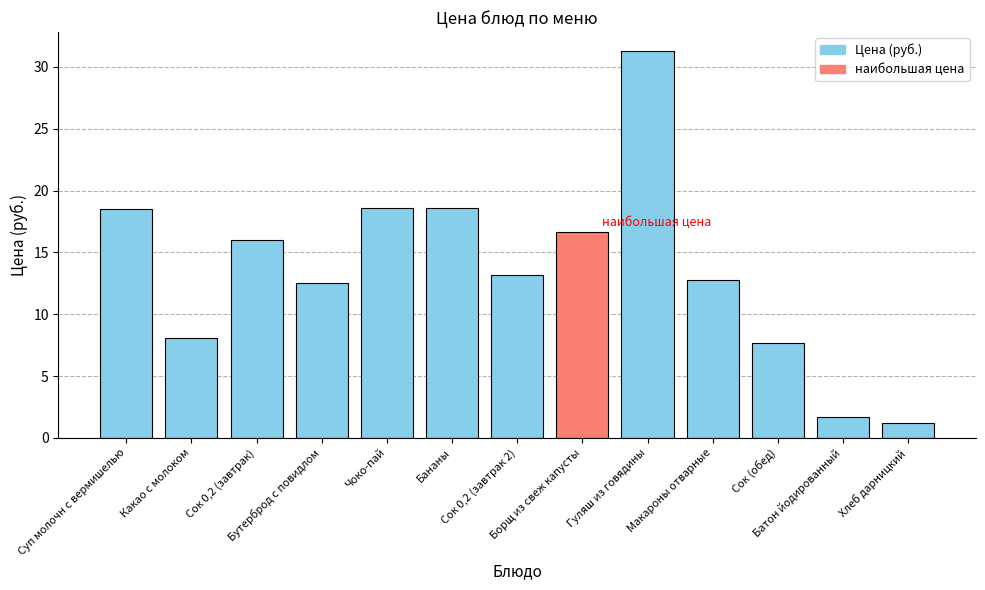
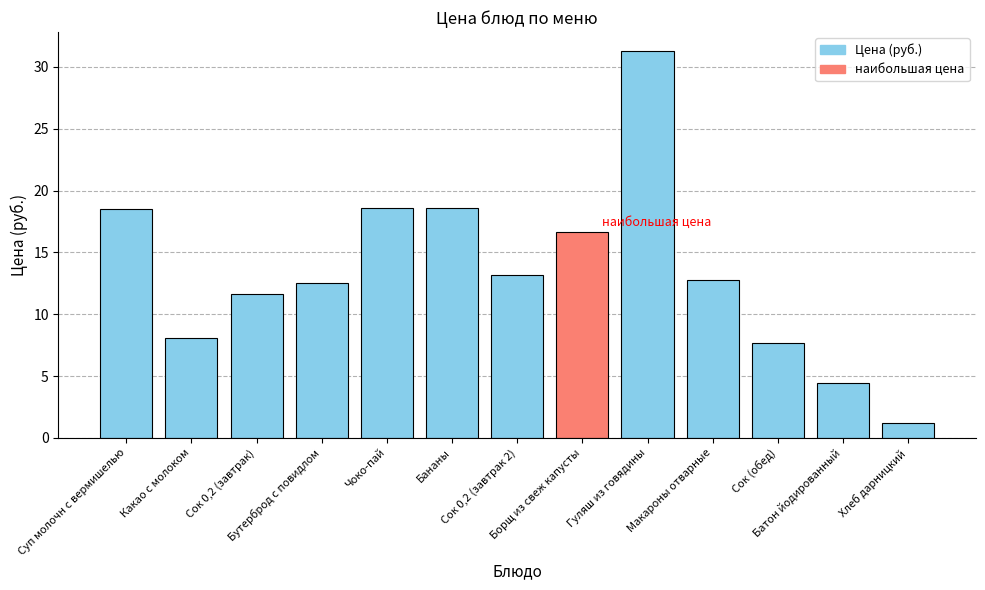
  {
    "Суп молочн с вермишелью": 18.5,
    "Какао с молоком": 8.1,
-   "Сок 0,2 (завтрак)": 16.0,
+   "Сок 0,2 (завтрак)": 11.6,
    "Бутерброд с повидлом": 12.5,
    "Чоко-пай": 18.6,
    "Бананы": 18.6,
    "Сок 0,2 (завтрак 2)": 13.2,
    "Борщ из свеж капусты": 16.7,
    "Гуляш из говядины": 31.3,
    "Макароны отварные": 12.8,
    "Сок (обед)": 7.7,
-   "Батон йодированный": 1.7,
+   "Батон йодированный": 4.4,
    "Хлеб дарницкий": 1.2
  }
